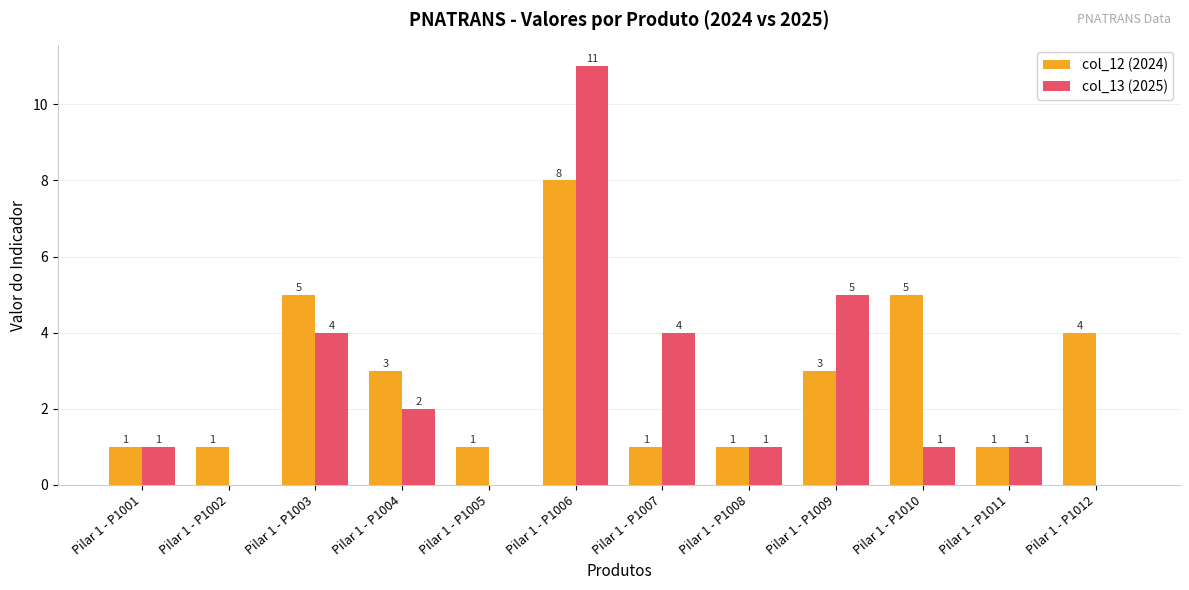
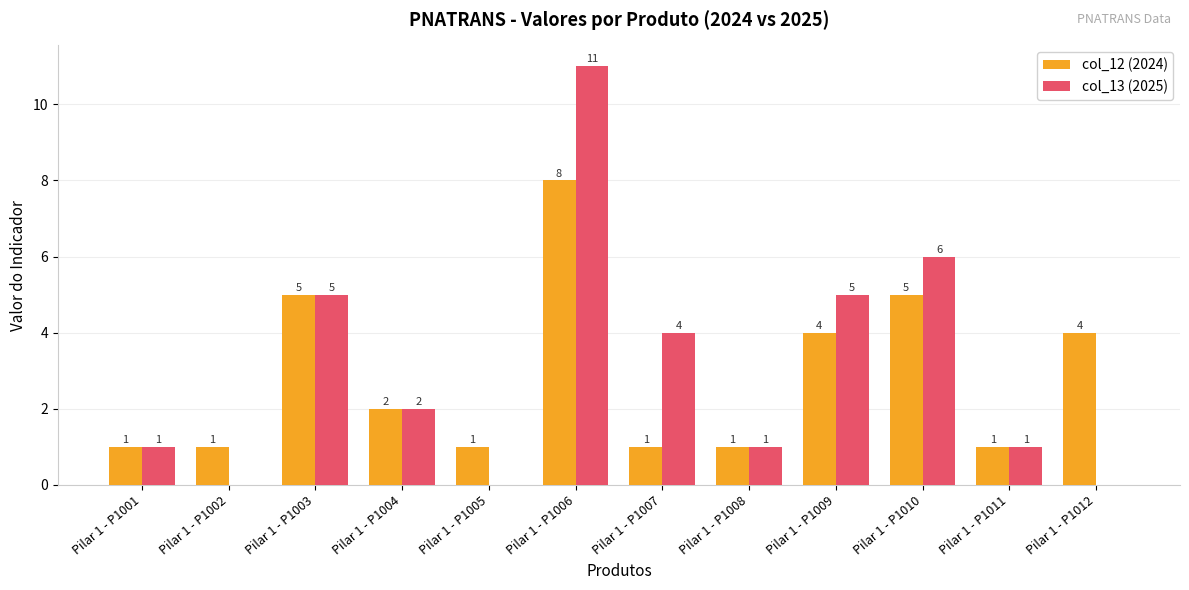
  {
    "col_12 (2024)": {
      "Pilar 1 - P1001": 1,
      "Pilar 1 - P1002": 1,
      "Pilar 1 - P1003": 5,
-     "Pilar 1 - P1004": 3,
+     "Pilar 1 - P1004": 2,
      "Pilar 1 - P1005": 1,
      "Pilar 1 - P1006": 8,
      "Pilar 1 - P1007": 1,
      "Pilar 1 - P1008": 1,
-     "Pilar 1 - P1009": 3,
+     "Pilar 1 - P1009": 4,
      "Pilar 1 - P1010": 5,
      "Pilar 1 - P1011": 1,
      "Pilar 1 - P1012": 4
    },
    "col_13 (2025)": {
      "Pilar 1 - P1001": 1,
-     "Pilar 1 - P1003": 4,
+     "Pilar 1 - P1003": 5,
      "Pilar 1 - P1004": 2,
      "Pilar 1 - P1006": 11,
      "Pilar 1 - P1007": 4,
      "Pilar 1 - P1008": 1,
      "Pilar 1 - P1009": 5,
-     "Pilar 1 - P1010": 1,
+     "Pilar 1 - P1010": 6,
      "Pilar 1 - P1011": 1
    }
  }
